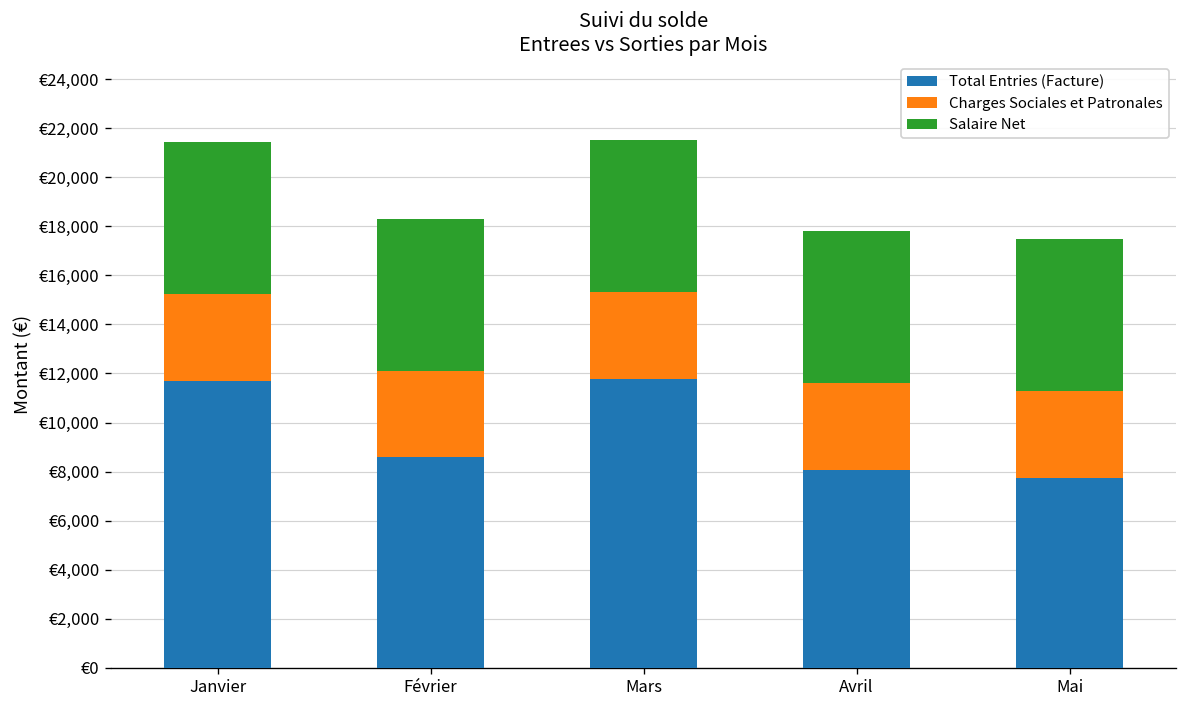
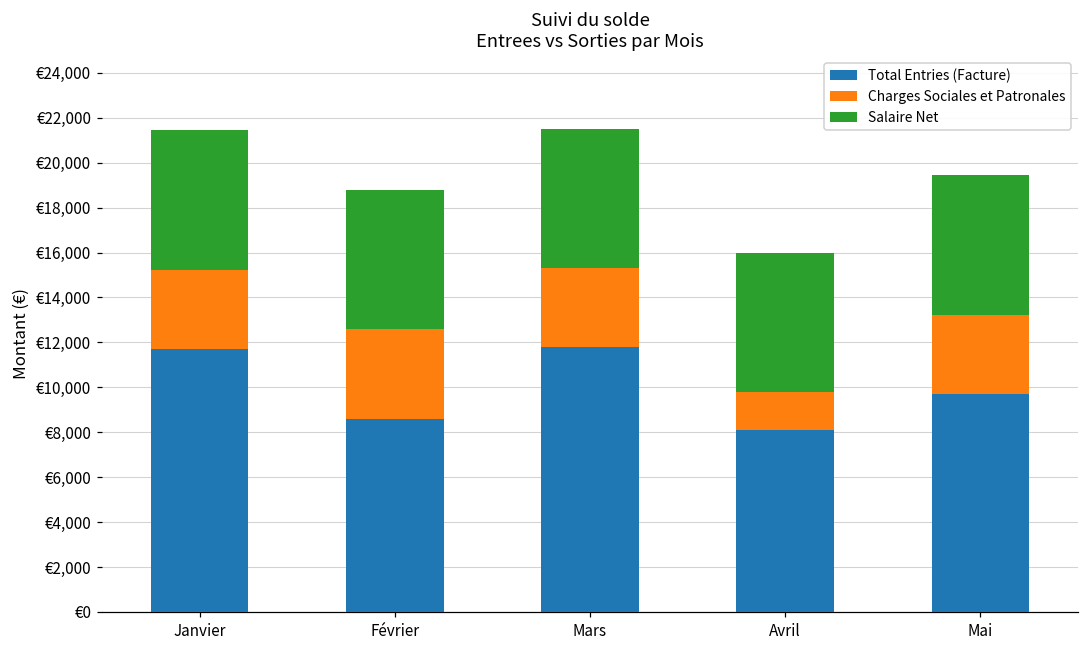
  {
    "Total Entries (Facture)": {
      "Janvier": "€11,700",
      "Février": "€8,600",
      "Mars": "€11,800",
      "Avril": "€8,100",
-     "Mai": "€7,700"
+     "Mai": "€9,700"
    },
    "Charges Sociales et Patronales": {
      "Janvier": "€3,500",
-     "Février": "€3,500",
+     "Février": "€4,000",
      "Mars": "€3,500",
-     "Avril": "€3,500",
+     "Avril": "€1,700",
      "Mai": "€3,500"
    },
    "Salaire Net": {
      "Janvier": "€6,200",
      "Février": "€6,200",
      "Mars": "€6,200",
      "Avril": "€6,200",
      "Mai": "€6,200"
    }
  }
